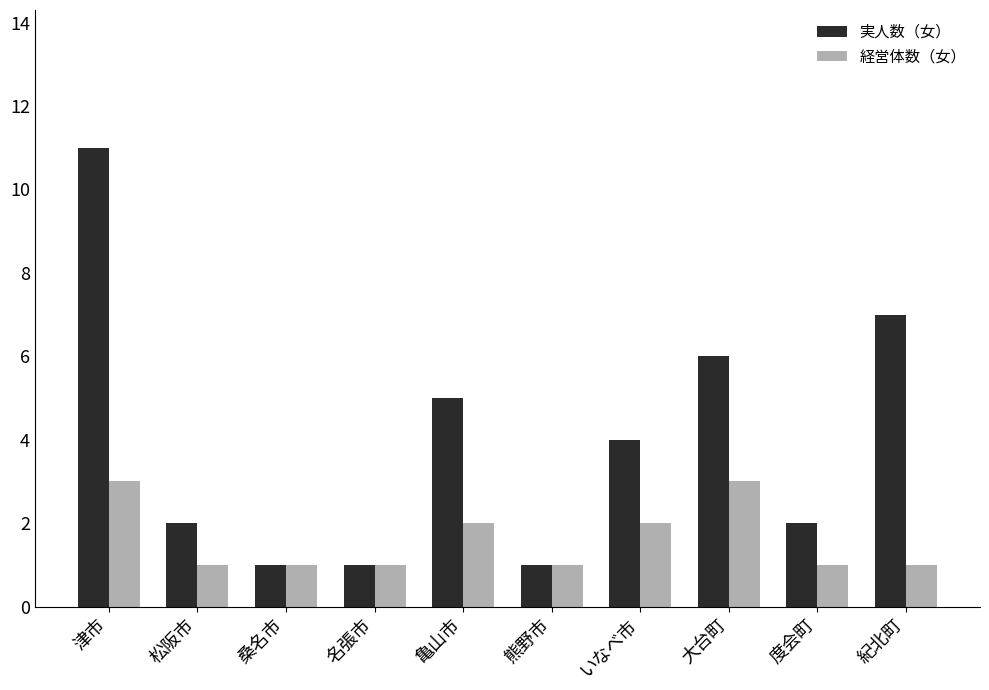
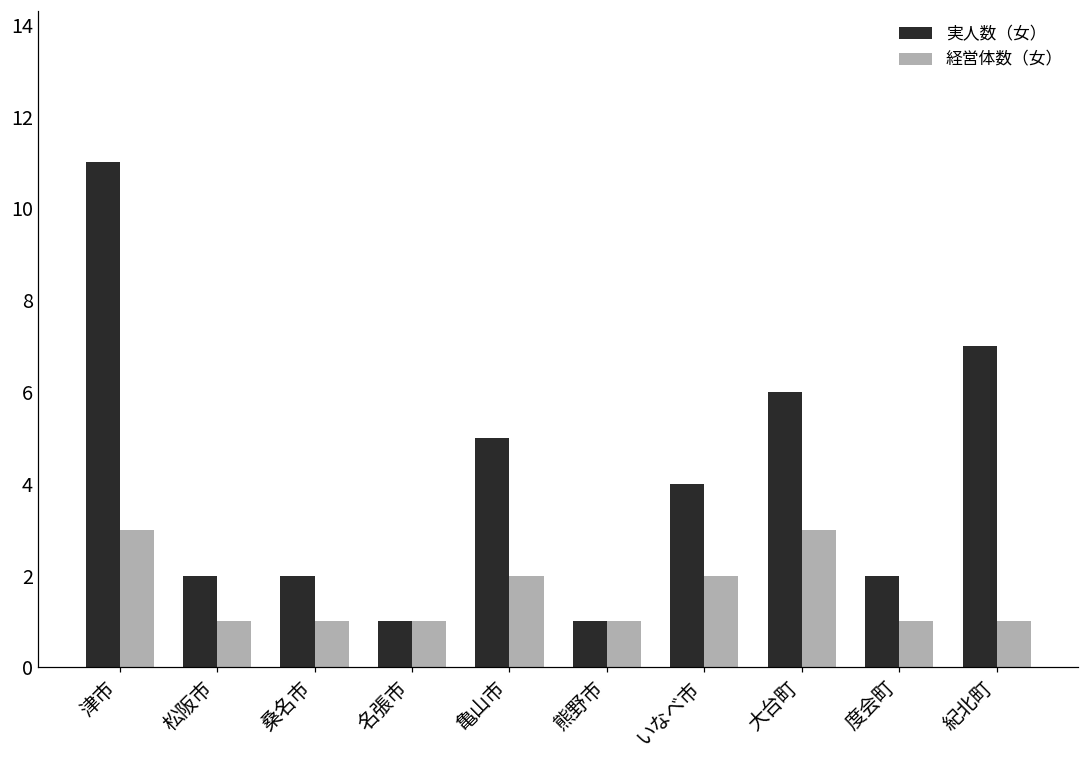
  {
    "実人数（女）": {
      "津市": 11,
      "松阪市": 2,
-     "桑名市": 1,
+     "桑名市": 2,
      "名張市": 1,
      "亀山市": 5,
      "熊野市": 1,
      "いなべ市": 4,
      "大台町": 6,
      "度会町": 2,
      "紀北町": 7
    },
    "経営体数（女）": {
      "津市": 3,
      "松阪市": 1,
      "桑名市": 1,
      "名張市": 1,
      "亀山市": 2,
      "熊野市": 1,
      "いなべ市": 2,
      "大台町": 3,
      "度会町": 1,
      "紀北町": 1
    }
  }
